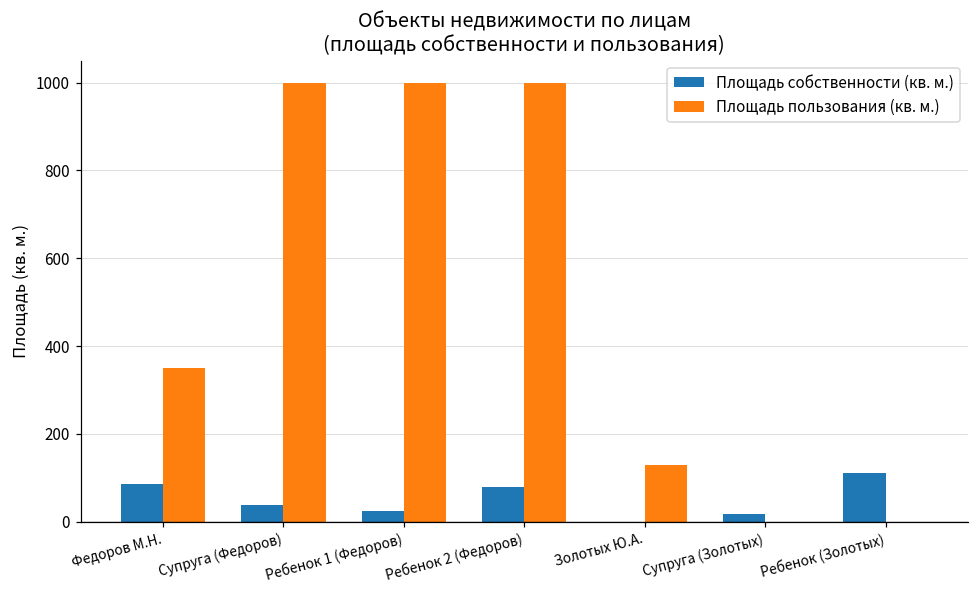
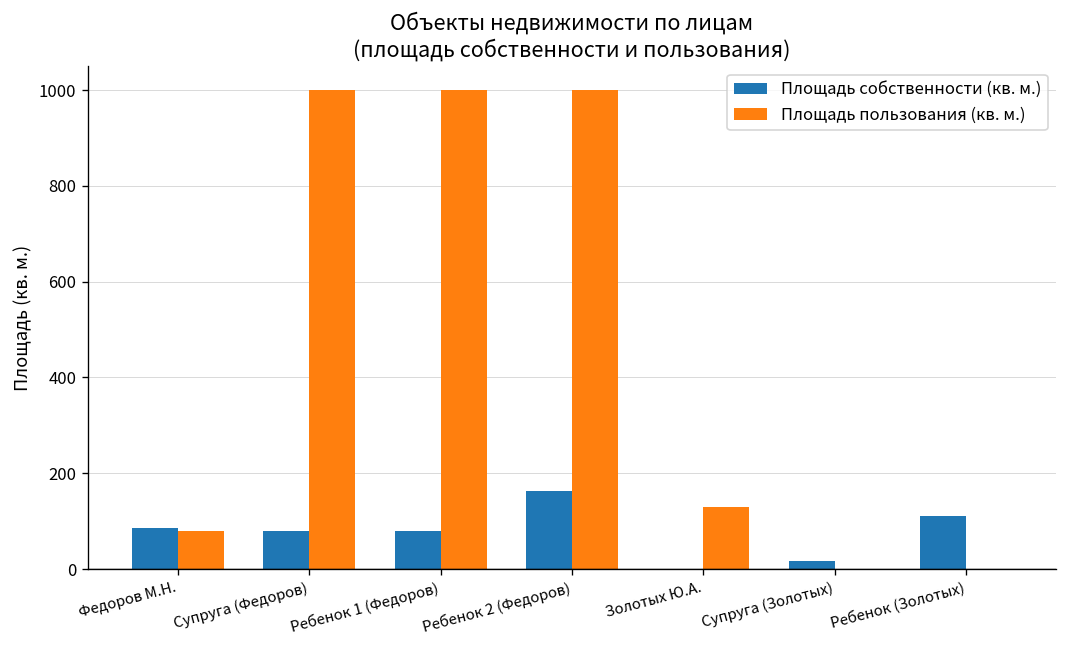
  {
    "Площадь собственности (кв. м.)": {
      "Федоров М.Н.": 90,
-     "Супруга (Федоров)": 40,
-     "Ребенок 1 (Федоров)": 20,
-     "Ребенок 2 (Федоров)": 80,
+     "Супруга (Федоров)": 80,
+     "Ребенок 1 (Федоров)": 80,
+     "Ребенок 2 (Федоров)": 160,
      "Золотых Ю.А.": 0,
      "Супруга (Золотых)": 20,
      "Ребенок (Золотых)": 110
    },
    "Площадь пользования (кв. м.)": {
-     "Федоров М.Н.": 350,
+     "Федоров М.Н.": 80,
      "Супруга (Федоров)": 1000,
      "Ребенок 1 (Федоров)": 1000,
      "Ребенок 2 (Федоров)": 1000,
      "Золотых Ю.А.": 130,
      "Супруга (Золотых)": 0,
      "Ребенок (Золотых)": 0
    }
  }
